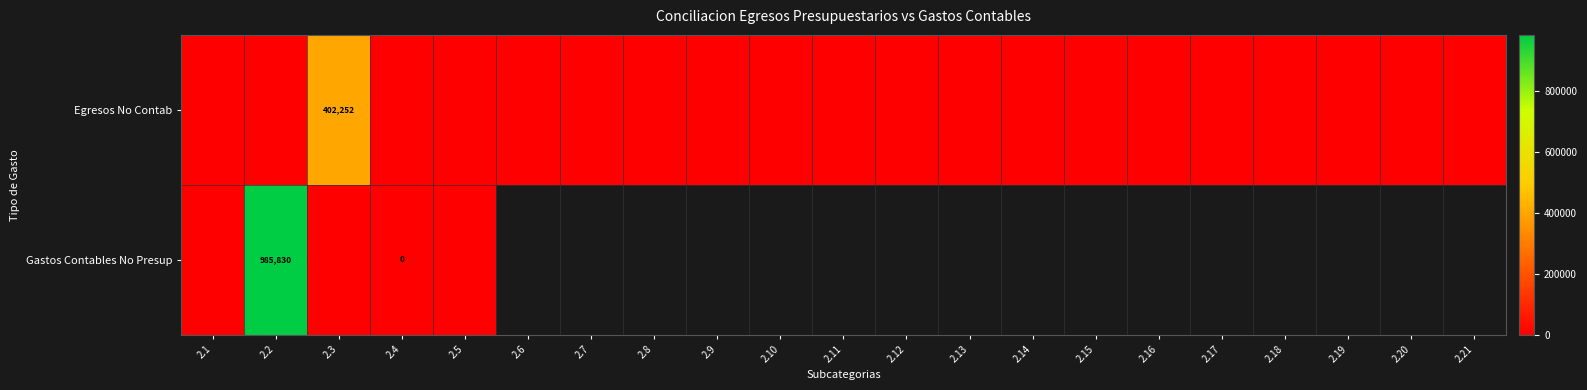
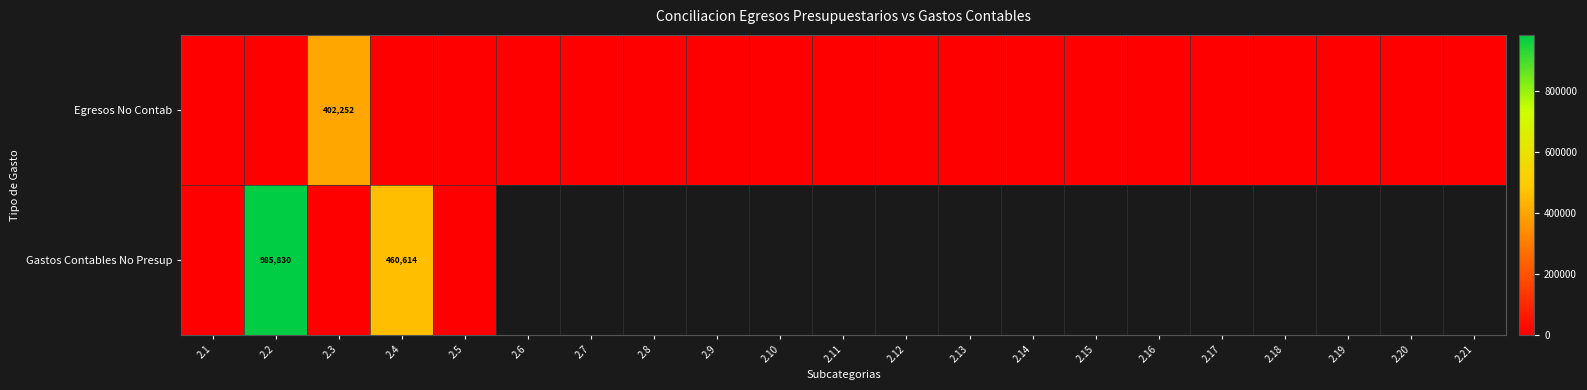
  {
    "Egresos No Contab": {
      "2.3": "402,252"
    },
    "Gastos Contables No Presup": {
      "2.2": "985,830",
-     "2.4": "0"
+     "2.4": "460,614"
    }
  }
